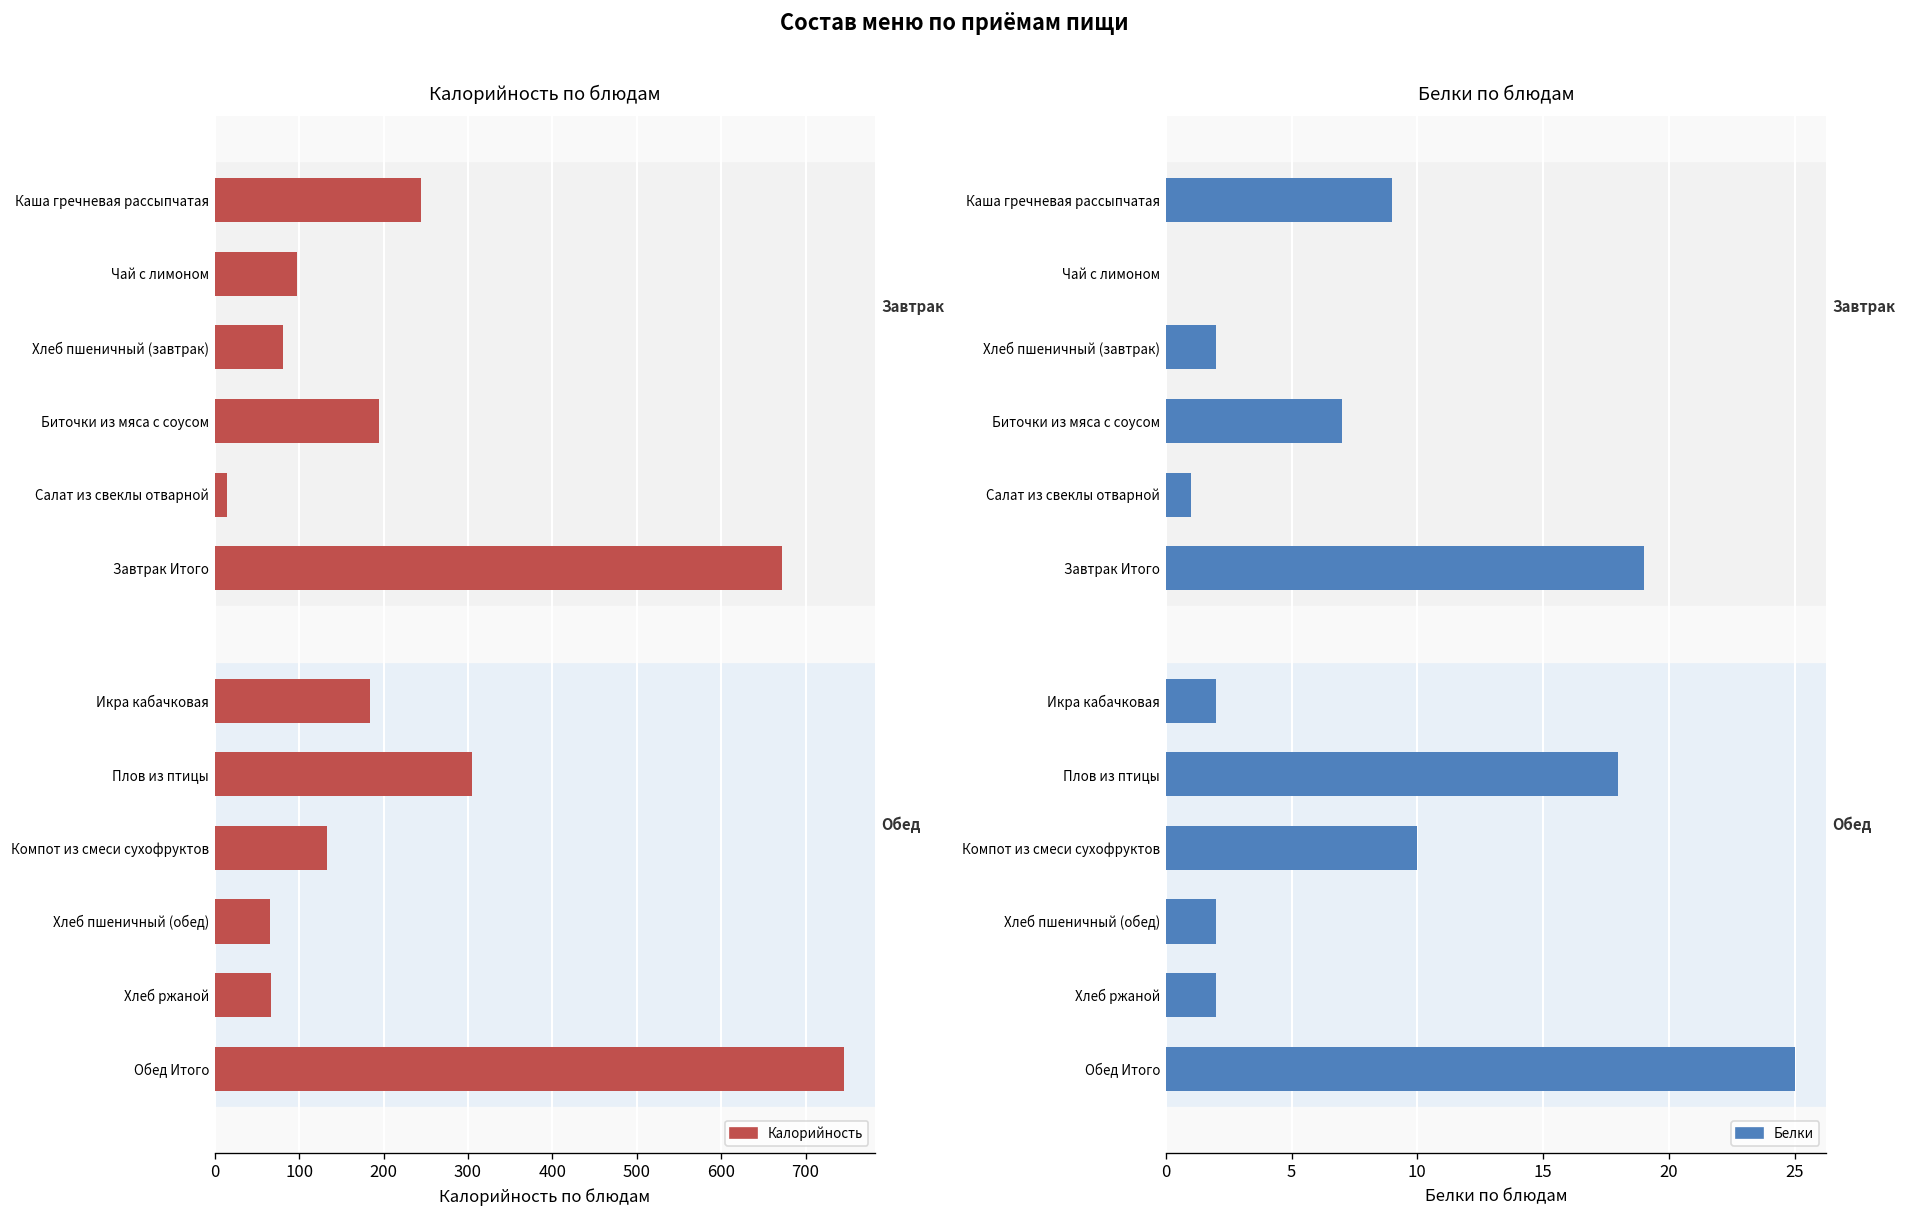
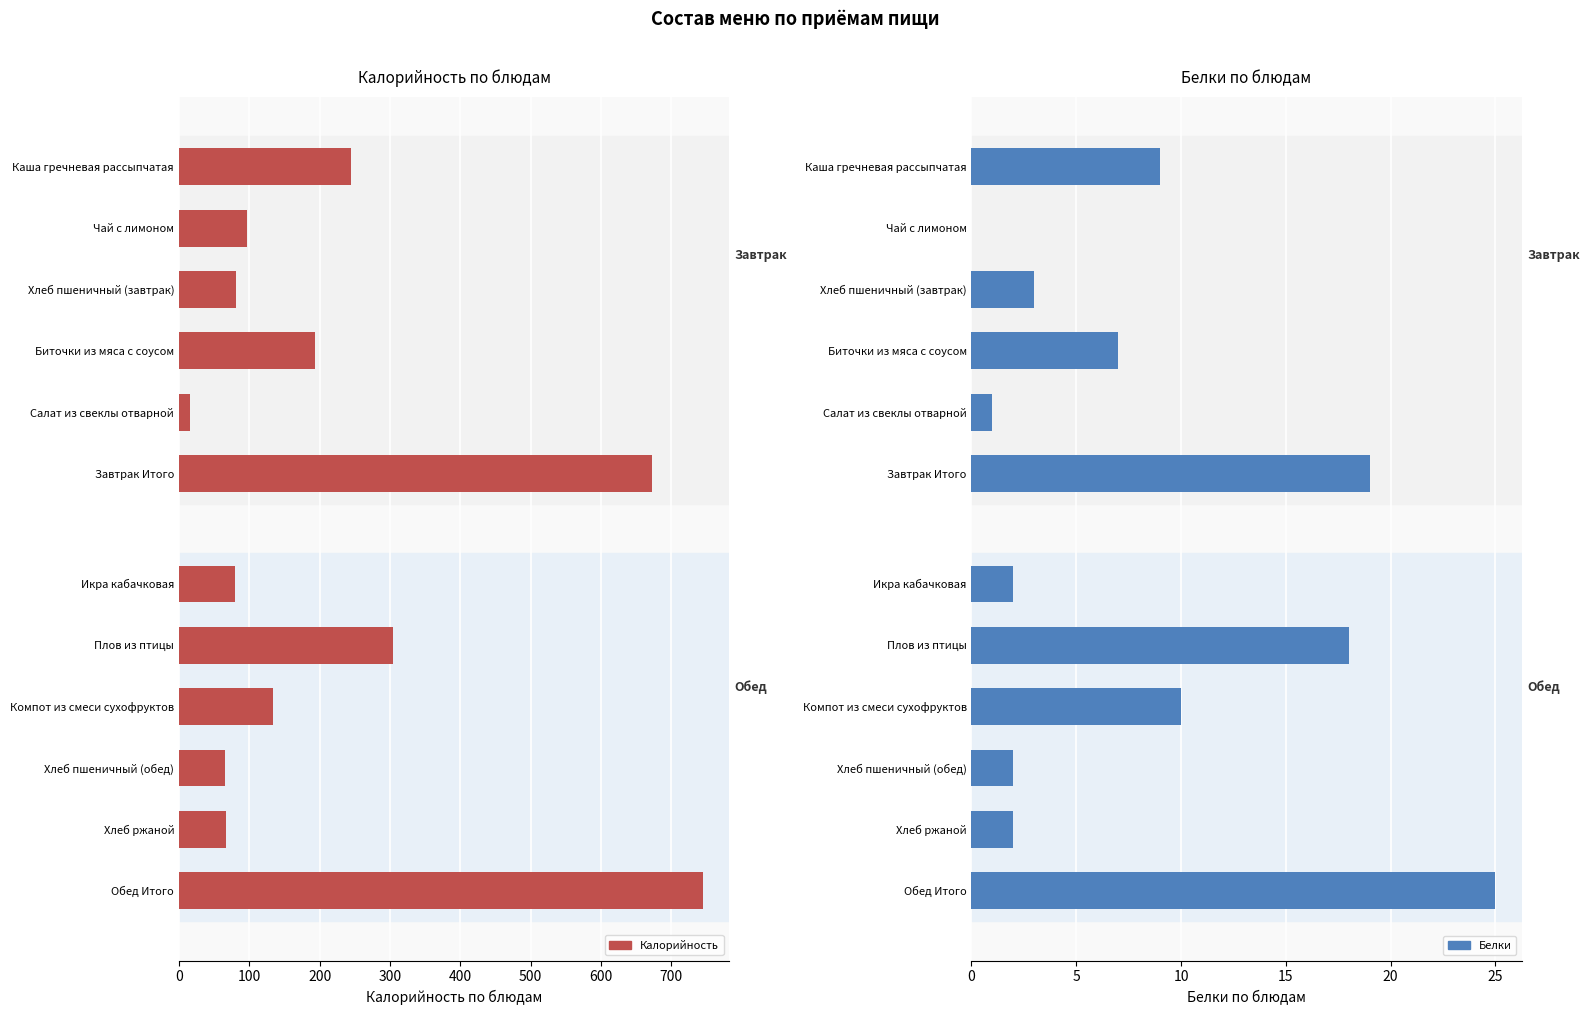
  {
    "Калорийность по блюдам": {
      "Каша гречневая рассыпчатая": 240,
      "Чай с лимоном": 100,
      "Хлеб пшеничный (завтрак)": 80,
      "Биточки из мяса с соусом": 190,
      "Салат из свеклы отварной": 20,
      "Завтрак Итого": 670,
-     "Икра кабачковая": 180,
+     "Икра кабачковая": 80,
      "Плов из птицы": 310,
      "Компот из смеси сухофруктов": 130,
      "Хлеб пшеничный (обед)": 70,
      "Хлеб ржаной": 70,
      "Обед Итого": 750
    },
    "Белки по блюдам": {
      "Каша гречневая рассыпчатая": 9,
      "Чай с лимоном": 0,
-     "Хлеб пшеничный (завтрак)": 2,
+     "Хлеб пшеничный (завтрак)": 3,
      "Биточки из мяса с соусом": 7,
      "Салат из свеклы отварной": 1,
      "Завтрак Итого": 19,
      "Икра кабачковая": 2,
      "Плов из птицы": 18,
      "Компот из смеси сухофруктов": 10,
      "Хлеб пшеничный (обед)": 2,
      "Хлеб ржаной": 2,
      "Обед Итого": 25
    }
  }
